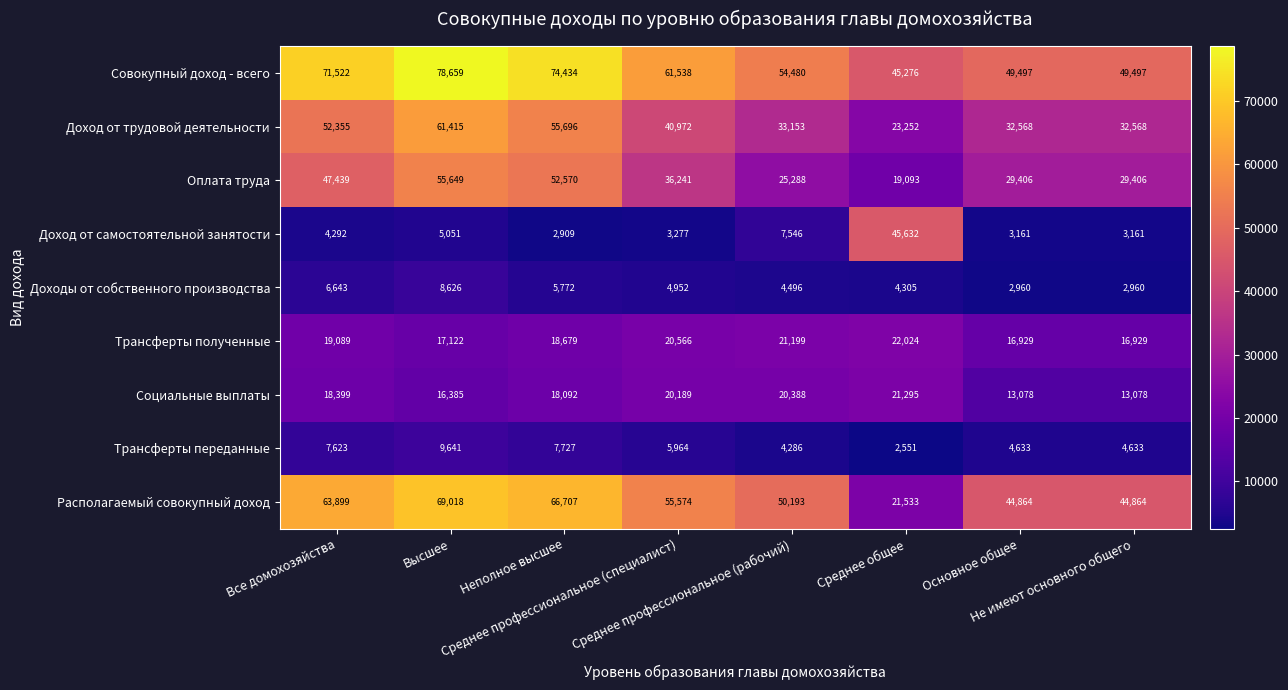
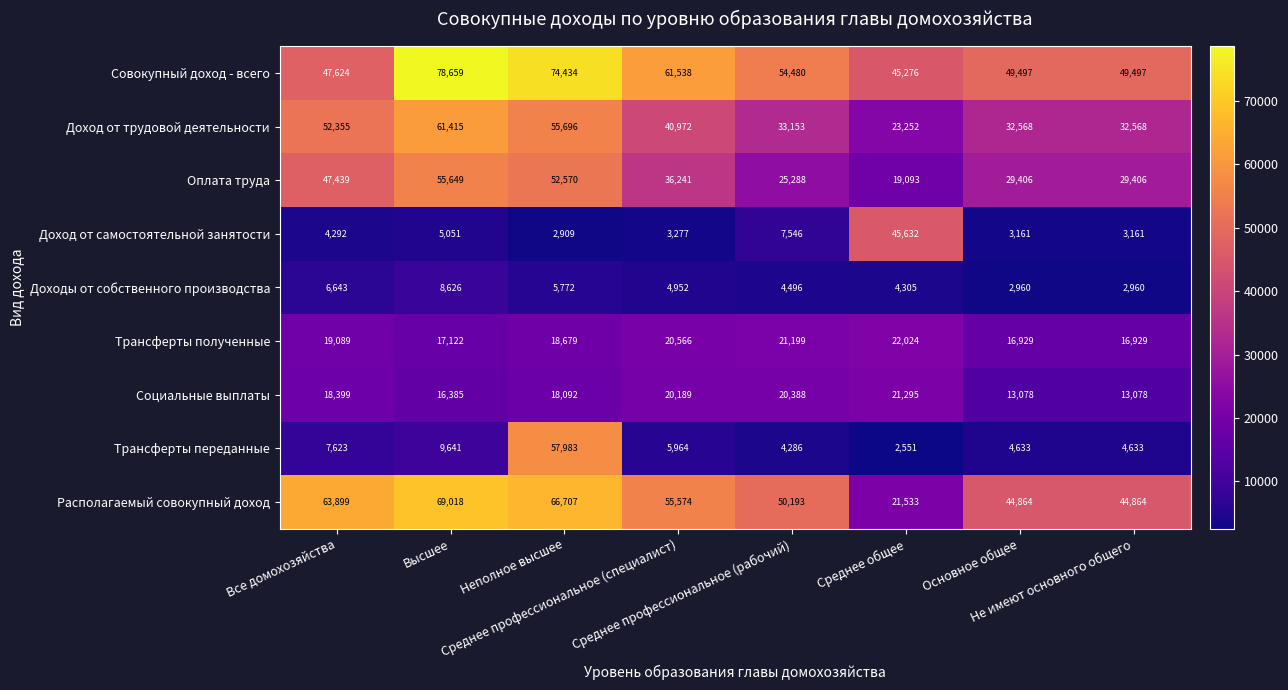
  {
    "Совокупный доход - всего": {
-     "Все домохозяйства": "71,522",
+     "Все домохозяйства": "47,624",
      "Высшее": "78,659",
      "Неполное высшее": "74,434",
      "Среднее профессиональное (специалист)": "61,538",
      "Среднее профессиональное (рабочий)": "54,480",
      "Среднее общее": "45,276",
      "Основное общее": "49,497",
      "Не имеют основного общего": "49,497"
    },
    "Доход от трудовой деятельности": {
      "Все домохозяйства": "52,355",
      "Высшее": "61,415",
      "Неполное высшее": "55,696",
      "Среднее профессиональное (специалист)": "40,972",
      "Среднее профессиональное (рабочий)": "33,153",
      "Среднее общее": "23,252",
      "Основное общее": "32,568",
      "Не имеют основного общего": "32,568"
    },
    "Оплата труда": {
      "Все домохозяйства": "47,439",
      "Высшее": "55,649",
      "Неполное высшее": "52,570",
      "Среднее профессиональное (специалист)": "36,241",
      "Среднее профессиональное (рабочий)": "25,288",
      "Среднее общее": "19,093",
      "Основное общее": "29,406",
      "Не имеют основного общего": "29,406"
    },
    "Доход от самостоятельной занятости": {
      "Все домохозяйства": "4,292",
      "Высшее": "5,051",
      "Неполное высшее": "2,909",
      "Среднее профессиональное (специалист)": "3,277",
      "Среднее профессиональное (рабочий)": "7,546",
      "Среднее общее": "45,632",
      "Основное общее": "3,161",
      "Не имеют основного общего": "3,161"
    },
    "Доходы от собственного производства": {
      "Все домохозяйства": "6,643",
      "Высшее": "8,626",
      "Неполное высшее": "5,772",
      "Среднее профессиональное (специалист)": "4,952",
      "Среднее профессиональное (рабочий)": "4,496",
      "Среднее общее": "4,305",
      "Основное общее": "2,960",
      "Не имеют основного общего": "2,960"
    },
    "Трансферты полученные": {
      "Все домохозяйства": "19,089",
      "Высшее": "17,122",
      "Неполное высшее": "18,679",
      "Среднее профессиональное (специалист)": "20,566",
      "Среднее профессиональное (рабочий)": "21,199",
      "Среднее общее": "22,024",
      "Основное общее": "16,929",
      "Не имеют основного общего": "16,929"
    },
    "Социальные выплаты": {
      "Все домохозяйства": "18,399",
      "Высшее": "16,385",
      "Неполное высшее": "18,092",
      "Среднее профессиональное (специалист)": "20,189",
      "Среднее профессиональное (рабочий)": "20,388",
      "Среднее общее": "21,295",
      "Основное общее": "13,078",
      "Не имеют основного общего": "13,078"
    },
    "Трансферты переданные": {
      "Все домохозяйства": "7,623",
      "Высшее": "9,641",
-     "Неполное высшее": "7,727",
+     "Неполное высшее": "57,983",
      "Среднее профессиональное (специалист)": "5,964",
      "Среднее профессиональное (рабочий)": "4,286",
      "Среднее общее": "2,551",
      "Основное общее": "4,633",
      "Не имеют основного общего": "4,633"
    },
    "Располагаемый совокупный доход": {
      "Все домохозяйства": "63,899",
      "Высшее": "69,018",
      "Неполное высшее": "66,707",
      "Среднее профессиональное (специалист)": "55,574",
      "Среднее профессиональное (рабочий)": "50,193",
      "Среднее общее": "21,533",
      "Основное общее": "44,864",
      "Не имеют основного общего": "44,864"
    }
  }
